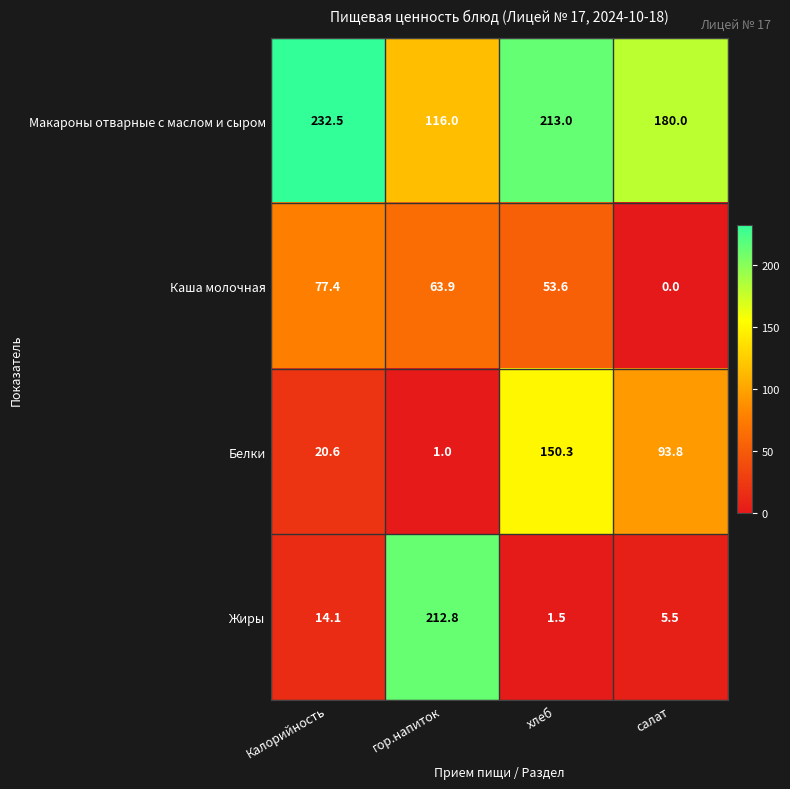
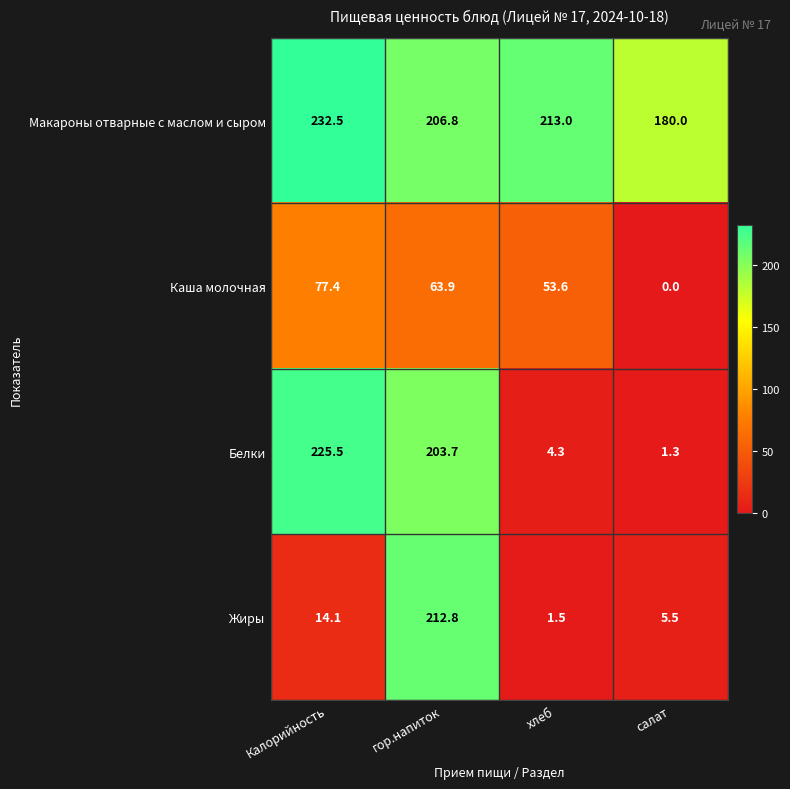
  {
    "Макароны отварные с маслом и сыром": {
      "Калорийность": 232.5,
-     "гор.напиток": 116.0,
+     "гор.напиток": 206.8,
      "хлеб": 213.0,
      "салат": 180.0
    },
    "Каша молочная": {
      "Калорийность": 77.4,
      "гор.напиток": 63.9,
      "хлеб": 53.6,
      "салат": 0.0
    },
    "Белки": {
-     "Калорийность": 20.6,
-     "гор.напиток": 1.0,
-     "хлеб": 150.3,
-     "салат": 93.8
+     "Калорийность": 225.5,
+     "гор.напиток": 203.7,
+     "хлеб": 4.3,
+     "салат": 1.3
    },
    "Жиры": {
      "Калорийность": 14.1,
      "гор.напиток": 212.8,
      "хлеб": 1.5,
      "салат": 5.5
    }
  }
